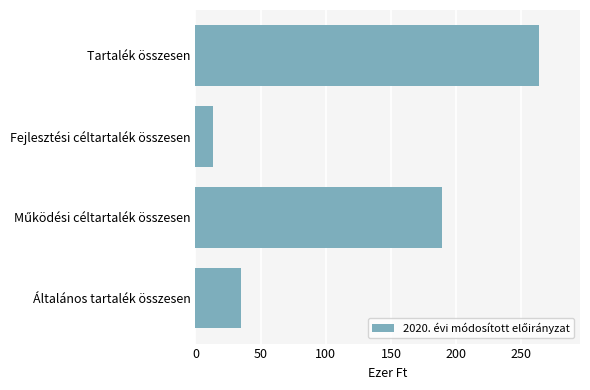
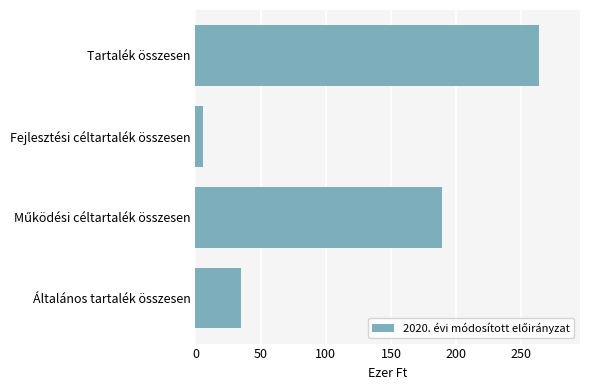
  {
    "Tartalék összesen": 263,
-   "Fejlesztési céltartalék összesen": 14,
+   "Fejlesztési céltartalék összesen": 6,
    "Működési céltartalék összesen": 189,
    "Általános tartalék összesen": 35
  }
